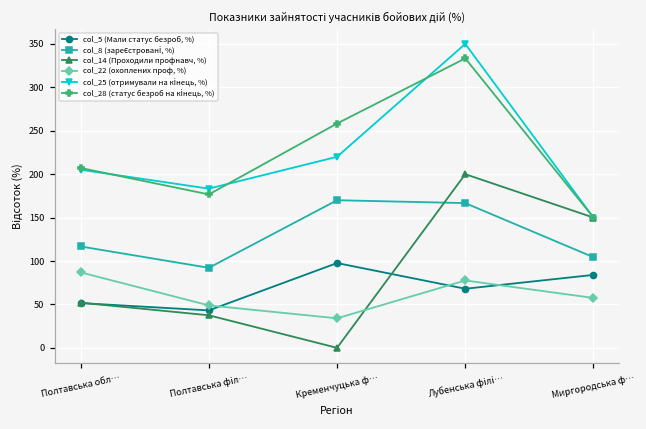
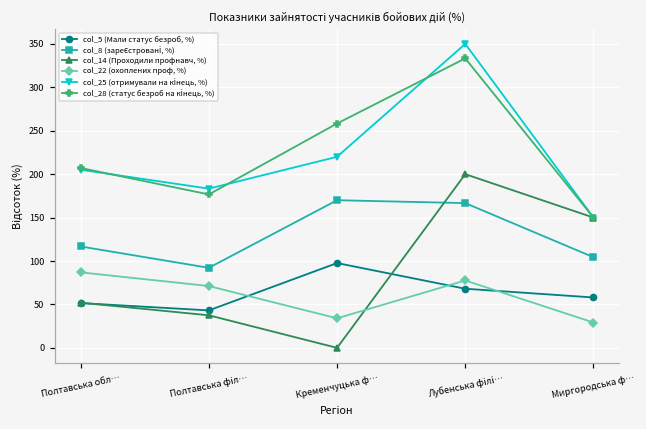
  {
    "col_5 (Мали статус безроб, %)": {
      "Полтавська філ…": 40,
      "Кременчуцька ф…": 100,
      "Лубенська філі…": 70,
-     "Миргородська ф…": 80
+     "Миргородська ф…": 60
    },
    "col_22 (охоплених проф, %)": {
      "Полтавська обл…": 90,
-     "Полтавська філ…": 50,
+     "Полтавська філ…": 70,
      "Кременчуцька ф…": 30,
      "Лубенська філі…": 80,
-     "Миргородська ф…": 60
+     "Миргородська ф…": 30
    }
  }
